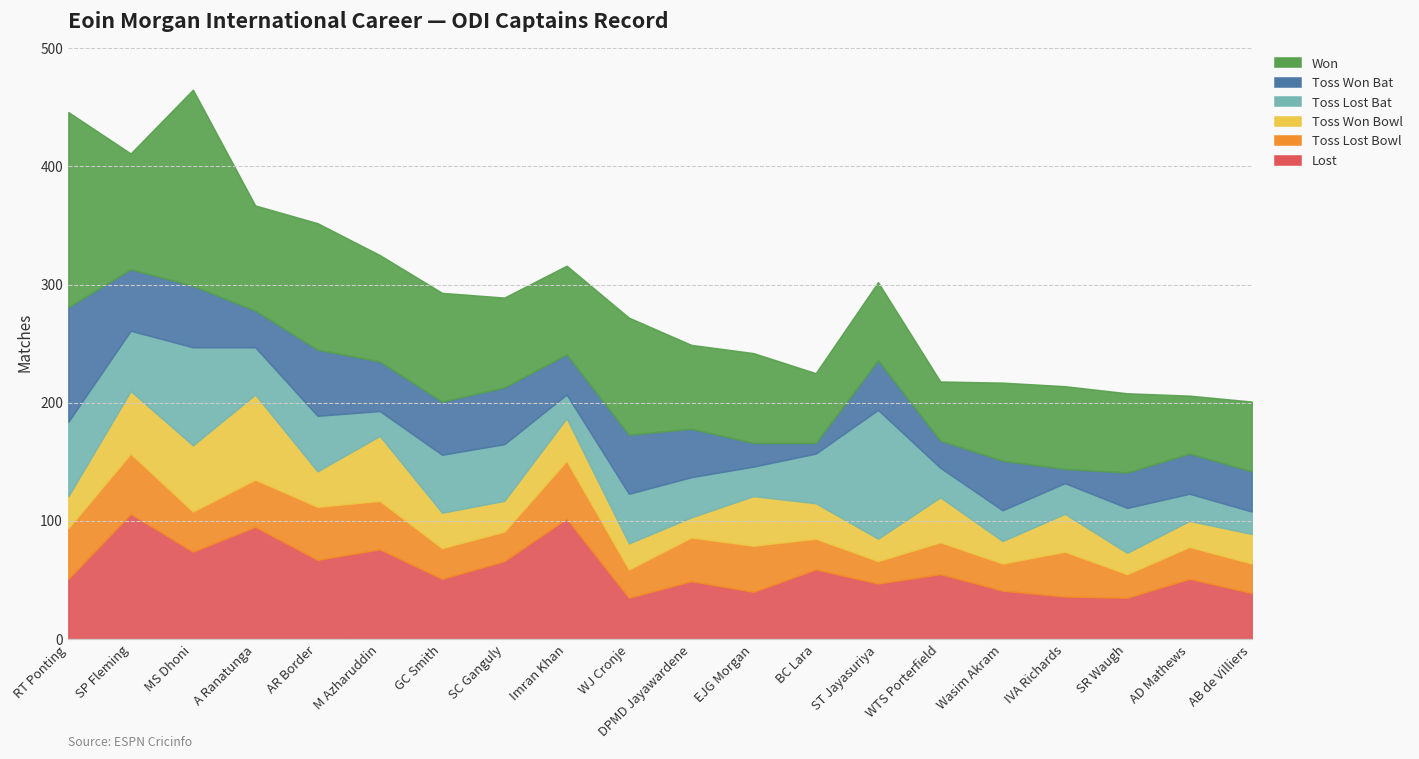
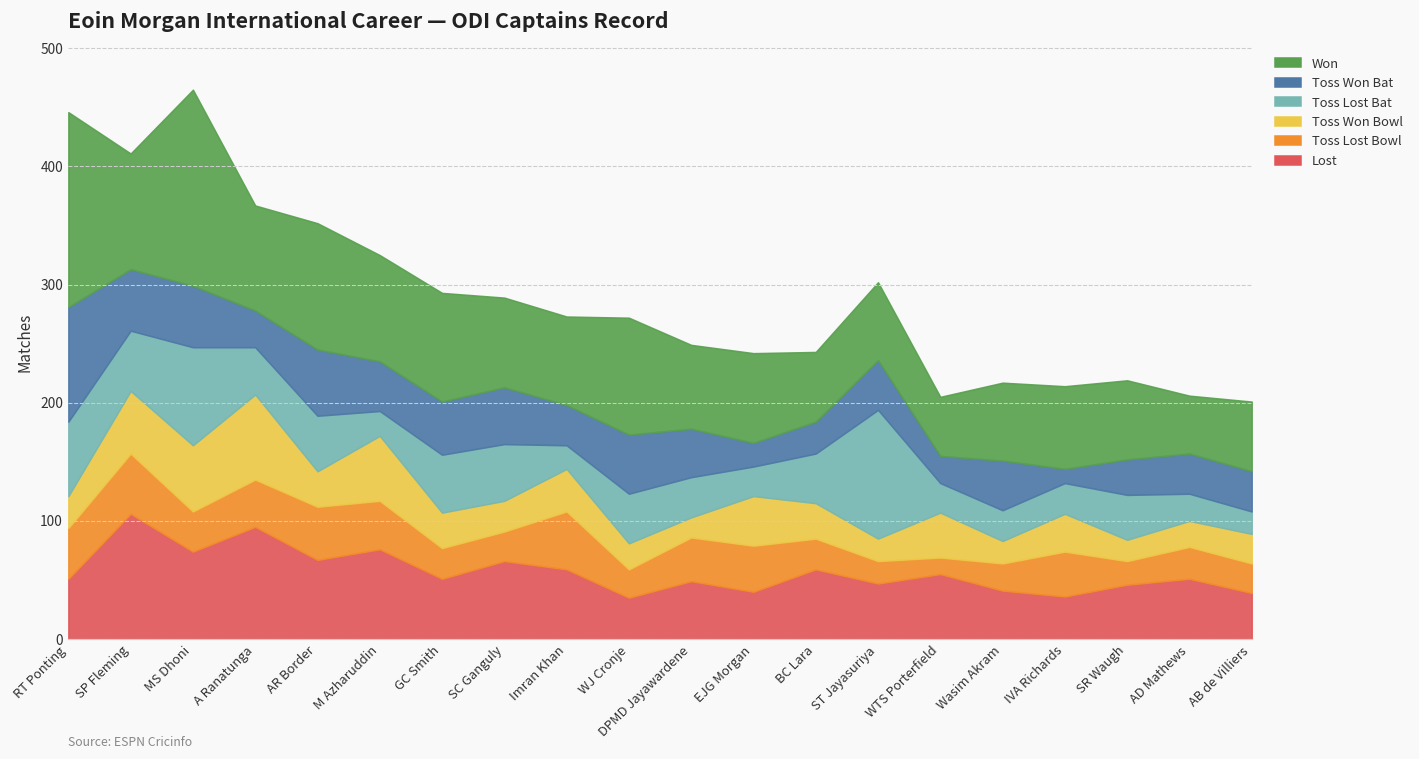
  {
    "Lost": {
      "RT Ponting": 51,
      "SP Fleming": 106,
      "MS Dhoni": 74,
      "A Ranatunga": 95,
      "AR Border": 67,
      "M Azharuddin": 76,
      "GC Smith": 51,
      "SC Ganguly": 66,
-     "Imran Khan": 102,
+     "Imran Khan": 59,
      "WJ Cronje": 35,
      "DPMD Jayawardene": 49,
      "EJG Morgan": 40,
      "BC Lara": 59,
      "ST Jayasuriya": 47,
      "WTS Porterfield": 55,
      "Wasim Akram": 41,
      "IVA Richards": 36,
-     "SR Waugh": 35,
+     "SR Waugh": 46,
      "AD Mathews": 51,
      "AB de Villiers": 39
    },
    "Toss Lost Bowl": {
      "RT Ponting": 43,
      "SP Fleming": 51,
      "MS Dhoni": 34,
      "A Ranatunga": 40,
      "AR Border": 45,
      "M Azharuddin": 41,
      "GC Smith": 26,
      "SC Ganguly": 25,
      "Imran Khan": 49,
      "WJ Cronje": 24,
      "DPMD Jayawardene": 37,
      "EJG Morgan": 39,
      "BC Lara": 26,
      "ST Jayasuriya": 19,
-     "WTS Porterfield": 27,
+     "WTS Porterfield": 14,
      "Wasim Akram": 23,
      "IVA Richards": 38,
      "SR Waugh": 20,
      "AD Mathews": 27,
      "AB de Villiers": 25
    },
    "Toss Won Bowl": {
      "RT Ponting": 27,
      "SP Fleming": 53,
      "MS Dhoni": 56,
      "A Ranatunga": 72,
      "AR Border": 30,
      "M Azharuddin": 55,
      "GC Smith": 30,
      "SC Ganguly": 26,
      "Imran Khan": 36,
      "WJ Cronje": 22,
      "DPMD Jayawardene": 17,
      "EJG Morgan": 42,
      "BC Lara": 30,
      "ST Jayasuriya": 19,
      "WTS Porterfield": 38,
      "Wasim Akram": 19,
      "IVA Richards": 32,
      "SR Waugh": 18,
      "AD Mathews": 22,
      "AB de Villiers": 25
    },
    "Toss Lost Bat": {
      "RT Ponting": 63,
      "SP Fleming": 51,
      "MS Dhoni": 83,
      "A Ranatunga": 40,
      "AR Border": 47,
      "M Azharuddin": 21,
      "GC Smith": 49,
      "SC Ganguly": 48,
      "Imran Khan": 20,
      "WJ Cronje": 42,
      "DPMD Jayawardene": 34,
      "EJG Morgan": 25,
      "BC Lara": 42,
      "ST Jayasuriya": 109,
      "WTS Porterfield": 25,
      "Wasim Akram": 26,
      "IVA Richards": 26,
      "SR Waugh": 38,
      "AD Mathews": 23,
      "AB de Villiers": 19
    },
    "Toss Won Bat": {
      "RT Ponting": 97,
      "SP Fleming": 52,
      "MS Dhoni": 52,
      "A Ranatunga": 31,
      "AR Border": 56,
      "M Azharuddin": 42,
      "GC Smith": 45,
      "SC Ganguly": 48,
      "Imran Khan": 34,
      "WJ Cronje": 50,
      "DPMD Jayawardene": 41,
      "EJG Morgan": 20,
-     "BC Lara": 9,
+     "BC Lara": 27,
      "ST Jayasuriya": 42,
      "WTS Porterfield": 23,
      "Wasim Akram": 42,
      "IVA Richards": 12,
      "SR Waugh": 30,
      "AD Mathews": 34,
      "AB de Villiers": 34
    },
    "Won": {
      "RT Ponting": 165,
      "SP Fleming": 98,
      "MS Dhoni": 166,
      "A Ranatunga": 89,
      "AR Border": 107,
      "M Azharuddin": 90,
      "GC Smith": 92,
      "SC Ganguly": 76,
      "Imran Khan": 75,
      "WJ Cronje": 99,
      "DPMD Jayawardene": 71,
      "EJG Morgan": 76,
      "BC Lara": 59,
      "ST Jayasuriya": 66,
      "WTS Porterfield": 50,
      "Wasim Akram": 66,
      "IVA Richards": 70,
      "SR Waugh": 67,
      "AD Mathews": 49,
      "AB de Villiers": 59
    }
  }
